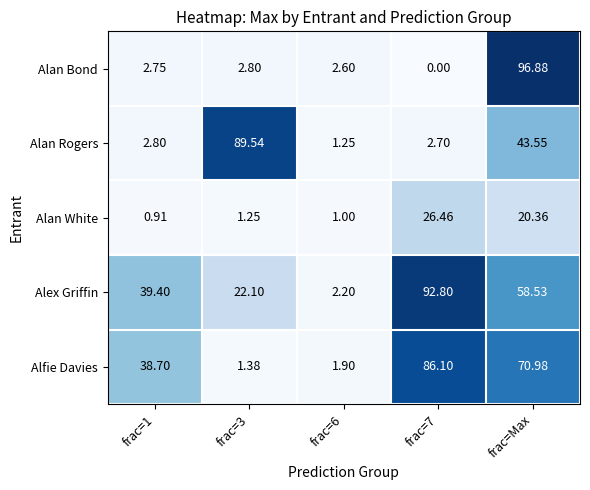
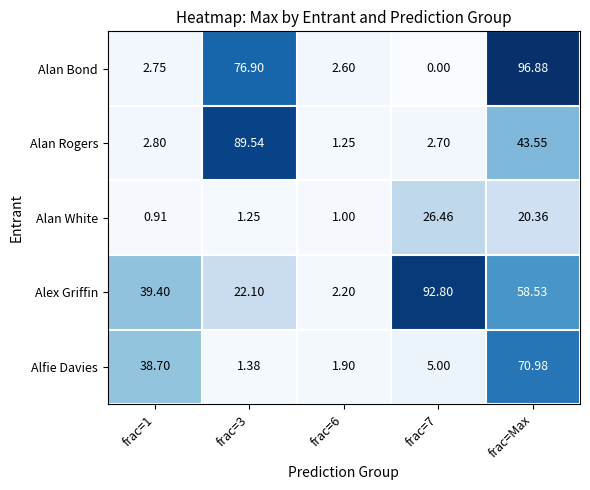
  {
    "Alan Bond": {
      "frac=1": 2.75,
-     "frac=3": 2.80,
+     "frac=3": 76.90,
      "frac=6": 2.60,
      "frac=7": 0.00,
      "frac=Max": 96.88
    },
    "Alan Rogers": {
      "frac=1": 2.80,
      "frac=3": 89.54,
      "frac=6": 1.25,
      "frac=7": 2.70,
      "frac=Max": 43.55
    },
    "Alan White": {
      "frac=1": 0.91,
      "frac=3": 1.25,
      "frac=6": 1.00,
      "frac=7": 26.46,
      "frac=Max": 20.36
    },
    "Alex Griffin": {
      "frac=1": 39.40,
      "frac=3": 22.10,
      "frac=6": 2.20,
      "frac=7": 92.80,
      "frac=Max": 58.53
    },
    "Alfie Davies": {
      "frac=1": 38.70,
      "frac=3": 1.38,
      "frac=6": 1.90,
-     "frac=7": 86.10,
+     "frac=7": 5.00,
      "frac=Max": 70.98
    }
  }
